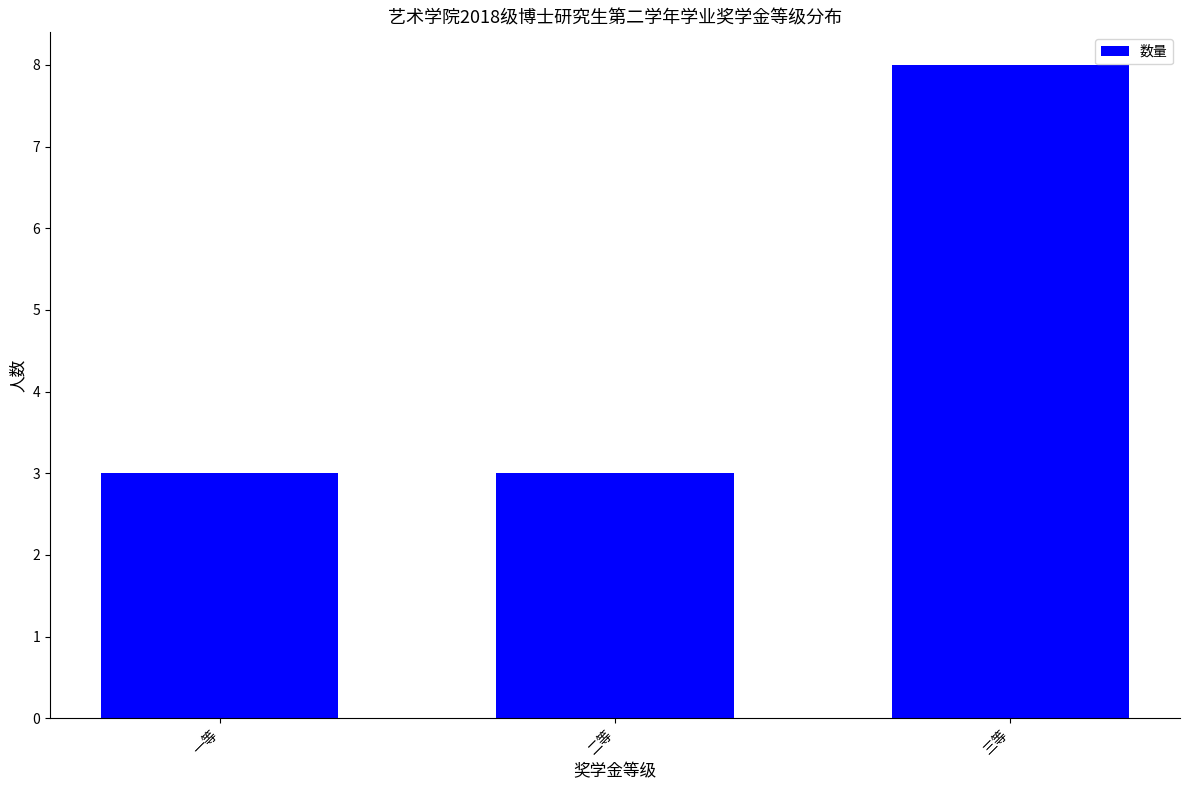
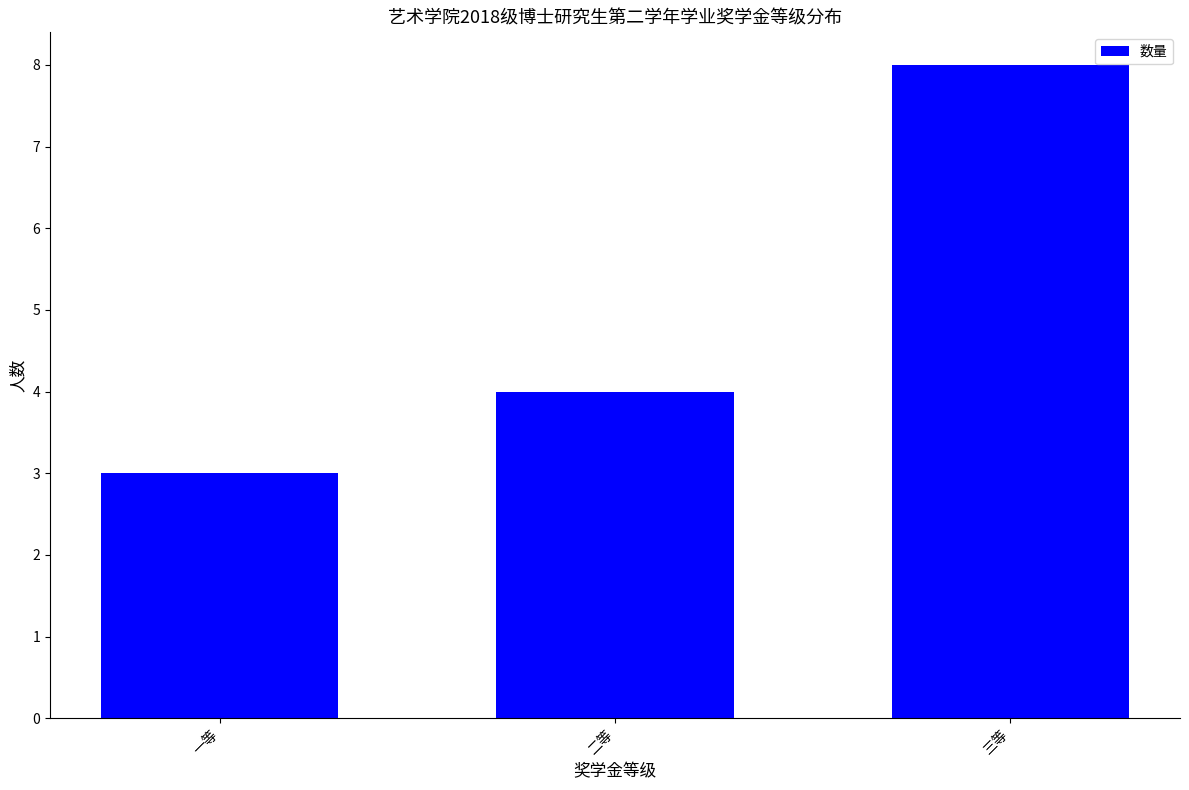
  {
    "一等": 3,
-   "二等": 3,
+   "二等": 4,
    "三等": 8
  }
